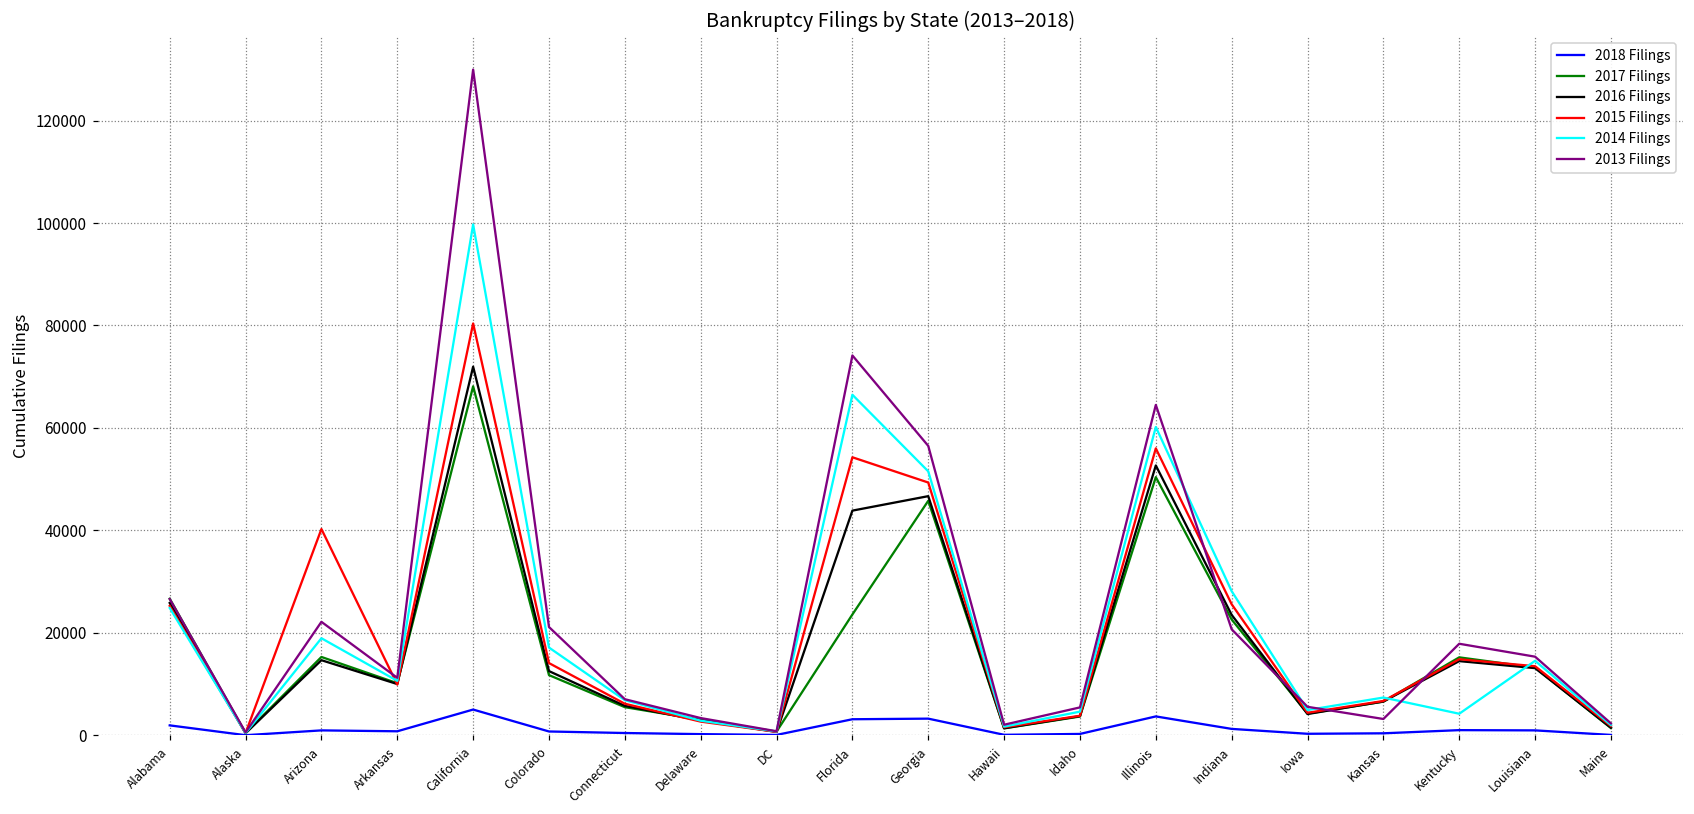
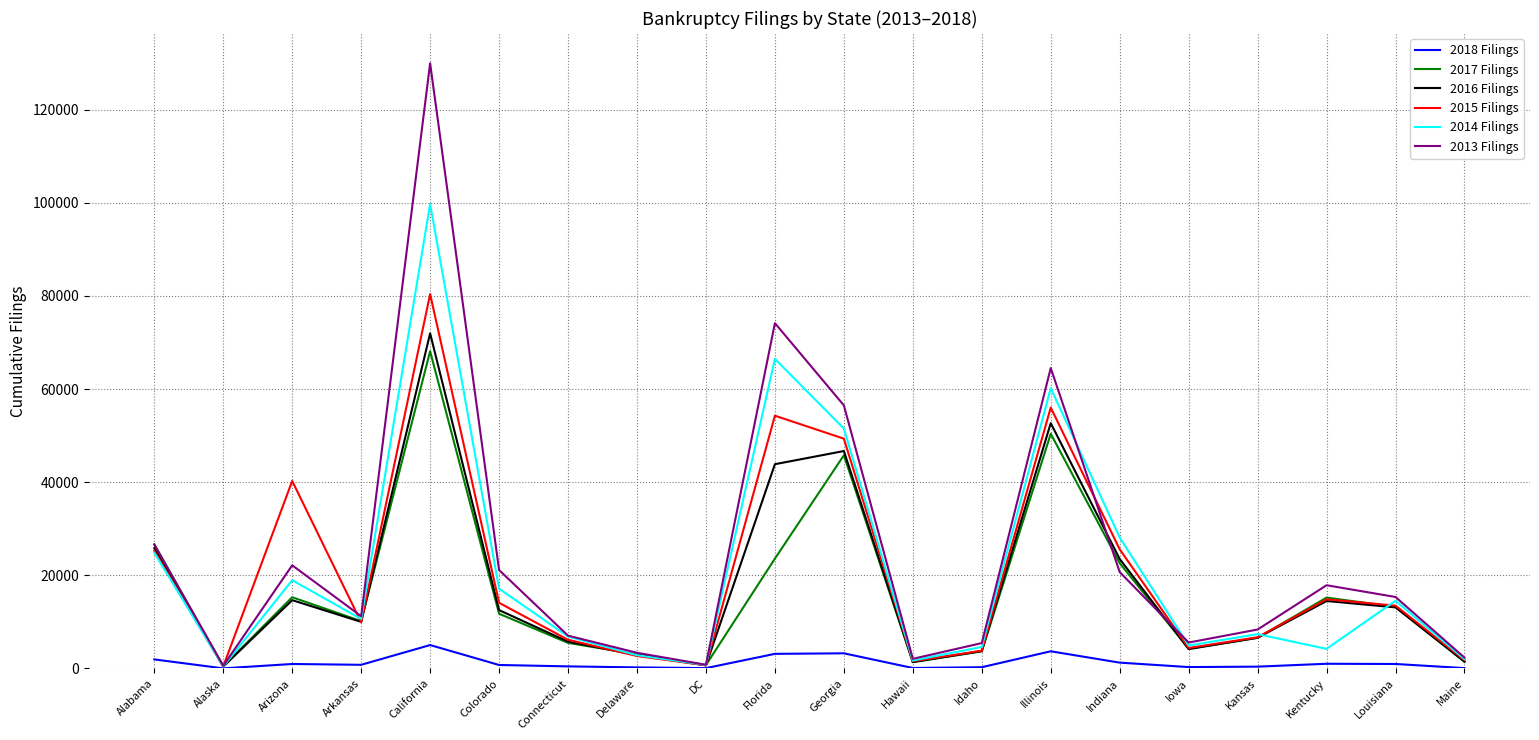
  {
    "2018 Filings": {
      "Alabama": 2000,
      "Arizona": 1000,
      "Arkansas": 1000,
      "California": 5000,
      "Colorado": 1000,
      "Connecticut": 0,
      "Delaware": 0,
      "DC": 0,
      "Florida": 3000,
      "Georgia": 3000,
      "Hawaii": 0,
      "Idaho": 0,
      "Illinois": 4000,
      "Indiana": 1000,
      "Iowa": 0,
      "Kansas": 0,
      "Kentucky": 1000,
      "Louisiana": 1000,
      "Maine": 0
    },
    "2017 Filings": {
      "Arizona": 15000,
      "California": 68000,
      "Colorado": 12000,
      "Florida": 24000,
      "Georgia": 46000,
      "Illinois": 50000,
      "Indiana": 23000
    },
    "2016 Filings": {
      "Alabama": 26000,
      "Arizona": 15000,
      "California": 72000,
      "Colorado": 13000,
      "Florida": 44000,
      "Georgia": 47000,
      "Illinois": 53000,
      "Indiana": 24000
    },
    "2015 Filings": {
      "Arizona": 40000,
      "California": 80000,
      "Colorado": 14000,
      "Florida": 54000,
      "Georgia": 49000,
      "Illinois": 56000,
      "Indiana": 26000
    },
    "2014 Filings": {
      "Arizona": 19000,
      "California": 100000,
      "Colorado": 17000,
      "Florida": 66000,
      "Georgia": 52000,
      "Idaho": 5000,
      "Illinois": 60000,
      "Indiana": 28000,
      "Kansas": 7000,
      "Kentucky": 4000,
      "Louisiana": 15000
    },
    "2013 Filings": {
      "Arizona": 22000,
      "Arkansas": 11000,
      "California": 130000,
      "Colorado": 21000,
      "Florida": 74000,
      "Georgia": 56000,
      "Idaho": 5000,
      "Illinois": 64000,
      "Indiana": 21000,
      "Iowa": 6000,
-     "Kansas": 3000,
+     "Kansas": 8000,
      "Kentucky": 18000,
      "Louisiana": 15000
    }
  }
